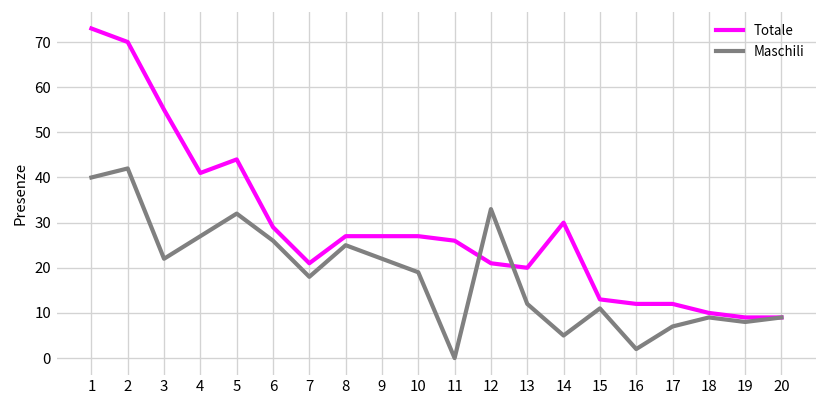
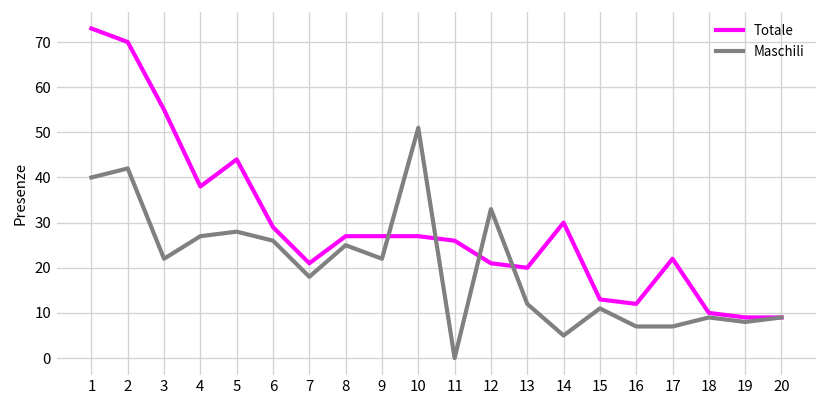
  {
    "Totale": {
      "1": 73,
      "2": 70,
      "3": 55,
-     "4": 41,
+     "4": 38,
      "5": 44,
      "6": 29,
      "7": 21,
      "8": 27,
      "9": 27,
      "10": 27,
      "11": 26,
      "12": 21,
      "13": 20,
      "14": 30,
      "15": 13,
      "16": 12,
-     "17": 12,
+     "17": 22,
      "18": 10,
      "19": 9
    },
    "Maschili": {
      "1": 40,
      "2": 42,
      "3": 22,
      "4": 27,
-     "5": 32,
+     "5": 28,
      "6": 26,
      "7": 18,
      "8": 25,
      "9": 22,
-     "10": 19,
+     "10": 51,
      "11": 0,
      "12": 33,
      "13": 12,
      "14": 5,
      "15": 11,
-     "16": 2,
+     "16": 7,
      "17": 7,
      "18": 9,
      "19": 8
    }
  }
